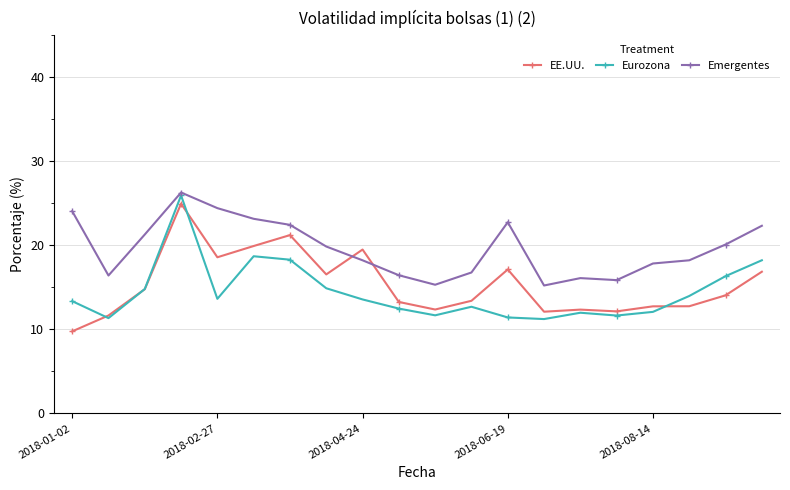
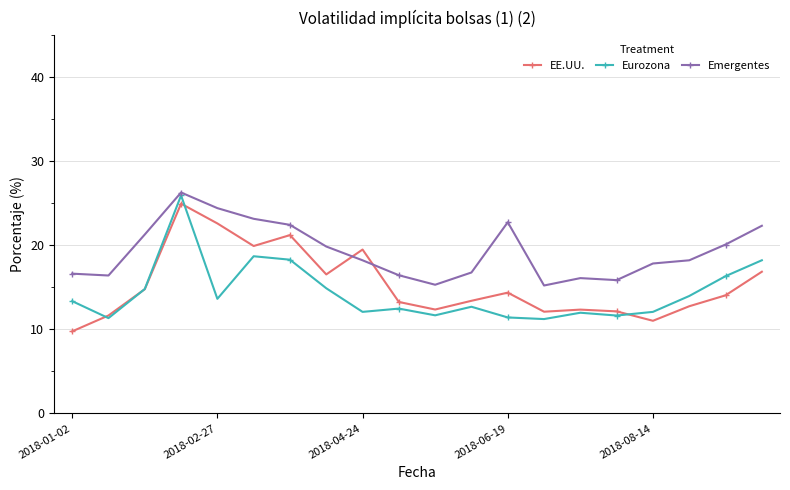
  {
    "EE.UU.": {
      "2018-01-02": 10,
-     "2018-02-27": 19,
+     "2018-02-27": 23,
      "2018-04-24": 20,
-     "2018-06-19": 17,
-     "2018-08-14": 13
+     "2018-06-19": 14,
+     "2018-08-14": 11
    },
    "Eurozona": {
      "2018-01-02": 13,
      "2018-02-27": 14,
-     "2018-04-24": 14,
+     "2018-04-24": 12,
      "2018-06-19": 11,
      "2018-08-14": 12
    },
    "Emergentes": {
-     "2018-01-02": 24,
+     "2018-01-02": 17,
      "2018-02-27": 24,
      "2018-04-24": 18,
      "2018-06-19": 23,
      "2018-08-14": 18
    }
  }
